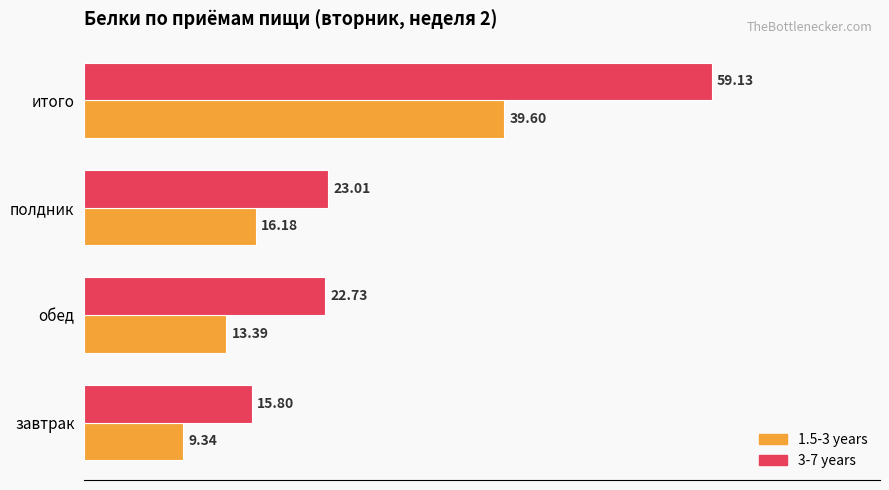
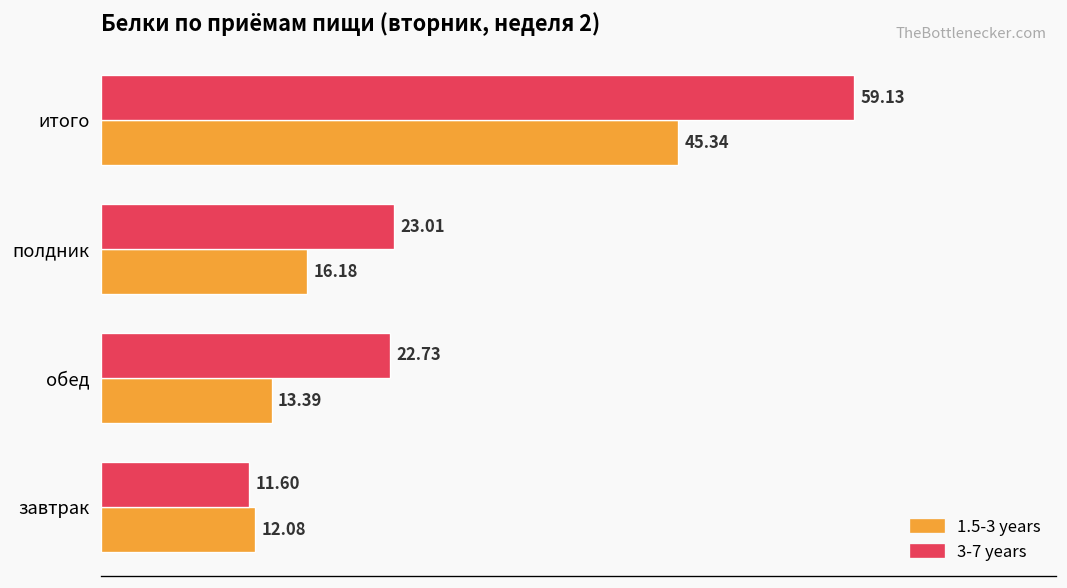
  {
    "1.5-3 years": {
-     "итого": 39.60,
+     "итого": 45.34,
      "полдник": 16.18,
      "обед": 13.39,
-     "завтрак": 9.34
+     "завтрак": 12.08
    },
    "3-7 years": {
      "итого": 59.13,
      "полдник": 23.01,
      "обед": 22.73,
-     "завтрак": 15.80
+     "завтрак": 11.60
    }
  }
